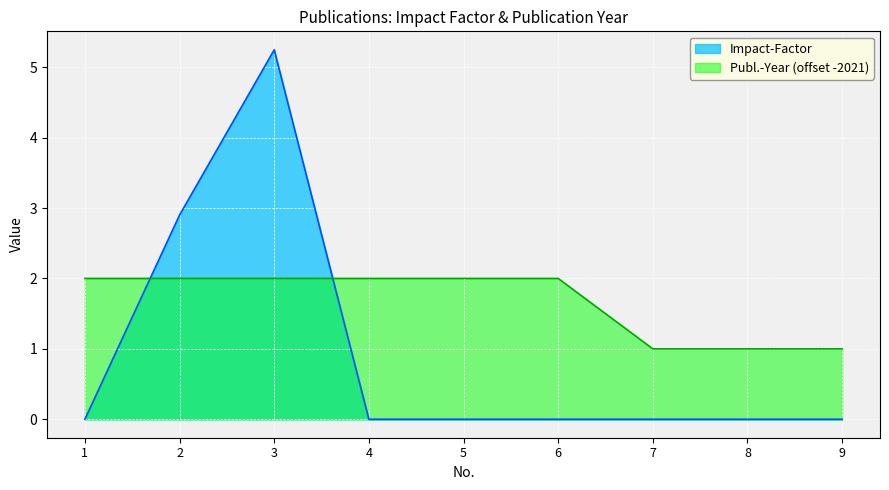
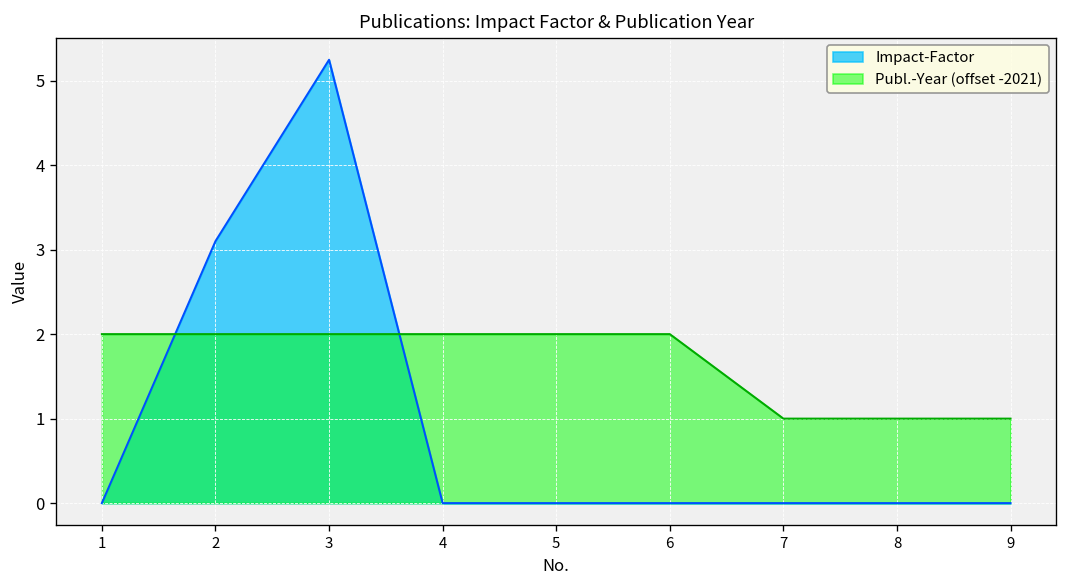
  {
    "Impact-Factor": {
      "1": 0.0,
-     "2": 2.9,
+     "2": 3.1,
      "3": 5.2,
      "4": 0.0,
      "5": 0.0,
      "6": 0.0,
      "7": 0.0,
      "8": 0.0,
      "9": 0.0
    },
    "Publ.-Year (offset -2021)": {
      "1": 2.0,
      "2": 2.0,
      "3": 2.0,
      "4": 2.0,
      "5": 2.0,
      "6": 2.0,
      "7": 1.0,
      "8": 1.0,
      "9": 1.0
    }
  }
